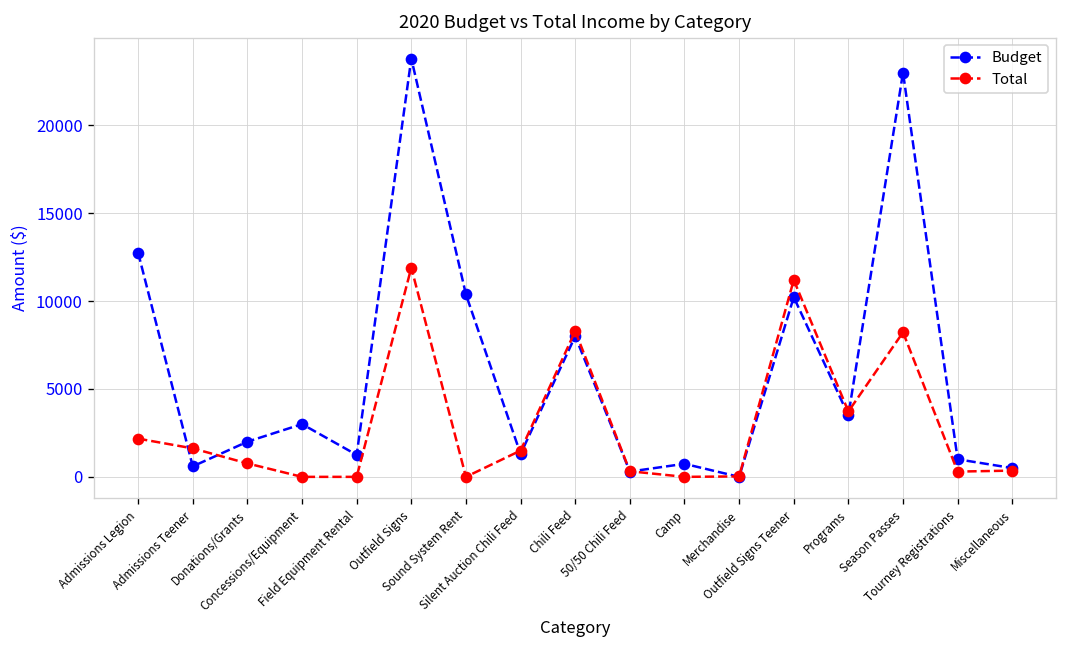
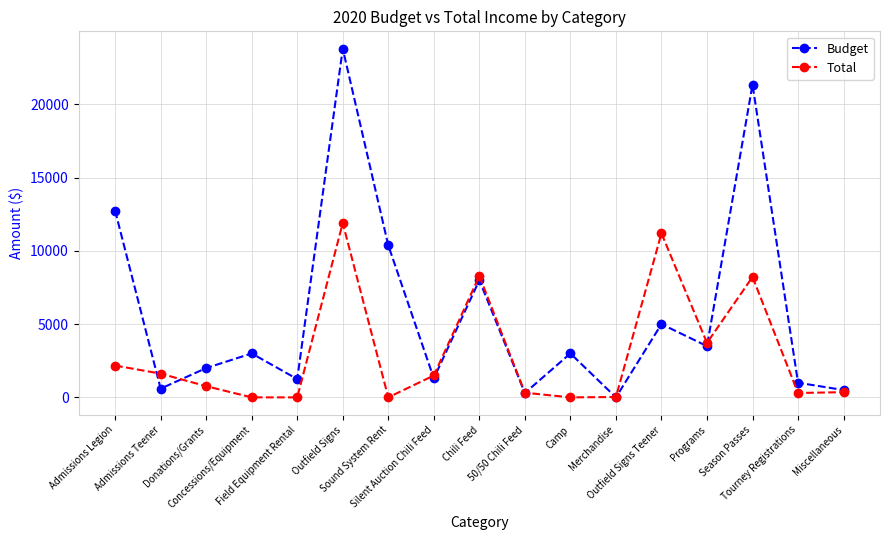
  {
    "Budget": {
      "Admissions Legion": 12700,
      "Admissions Teener": 600,
      "Donations/Grants": 2000,
      "Concessions/Equipment": 3000,
      "Field Equipment Rental": 1300,
      "Outfield Signs": 23800,
      "Sound System Rent": 10400,
      "Silent Auction Chili Feed": 1300,
      "Chili Feed": 8000,
-     "Camp": 700,
-     "Outfield Signs Teener": 10200,
+     "Camp": 3000,
+     "Outfield Signs Teener": 5000,
      "Programs": 3500,
-     "Season Passes": 23000,
+     "Season Passes": 21400,
      "Tourney Registrations": 1000
    },
    "Total": {
      "Admissions Legion": 2200,
      "Admissions Teener": 1600,
      "Donations/Grants": 800,
      "Concessions/Equipment": 0,
      "Field Equipment Rental": 0,
      "Outfield Signs": 11900,
      "Sound System Rent": 0,
      "Silent Auction Chili Feed": 1500,
      "Chili Feed": 8300,
      "Camp": 0,
      "Outfield Signs Teener": 11200,
      "Programs": 3700,
      "Season Passes": 8200,
      "Tourney Registrations": 300
    }
  }
